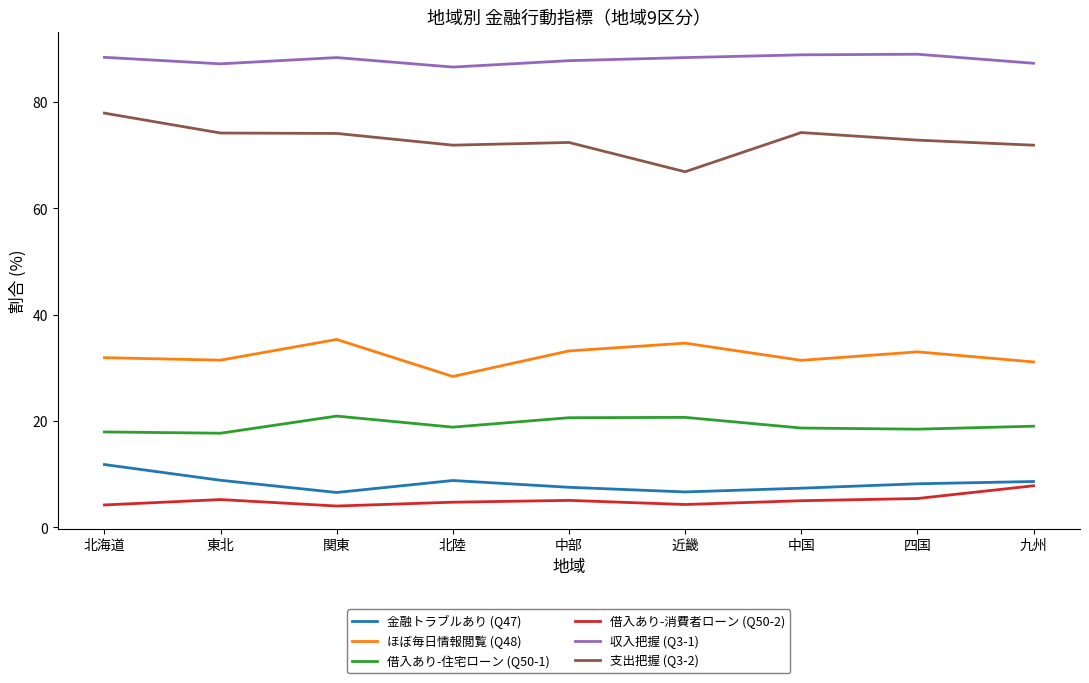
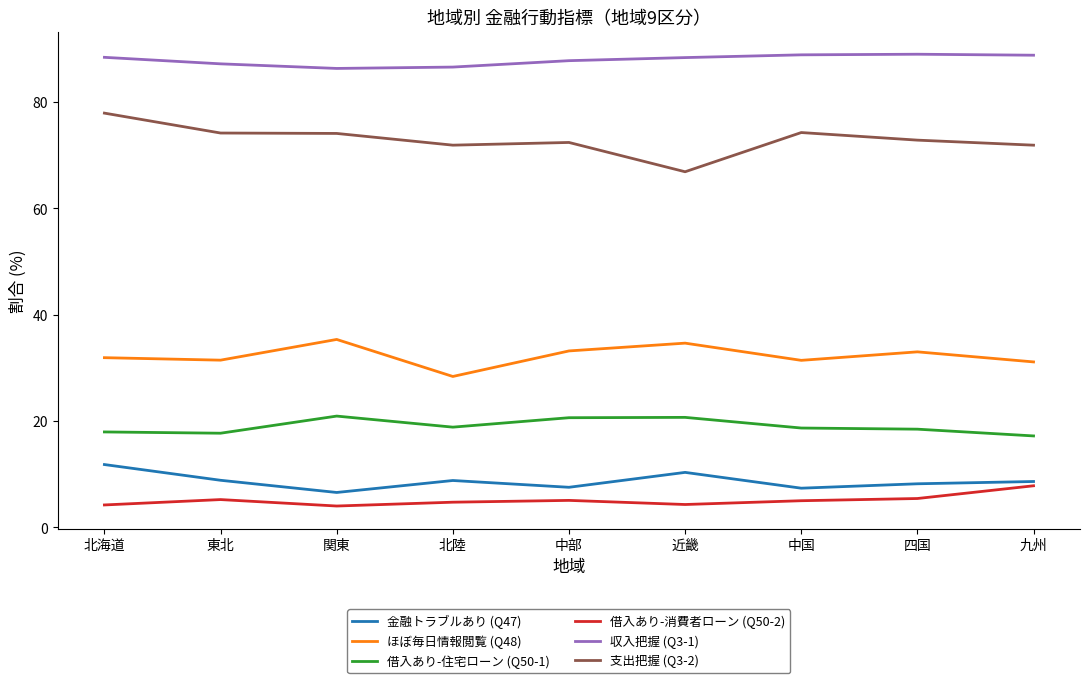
  {
    "金融トラブルあり (Q47)": {
      "北海道": 12,
      "東北": 9,
      "関東": 7,
      "北陸": 9,
      "中部": 8,
-     "近畿": 7,
+     "近畿": 10,
      "中国": 7,
      "四国": 8,
      "九州": 9
    },
    "ほぼ毎日情報閲覧 (Q48)": {
      "北海道": 32,
      "東北": 31,
      "関東": 35,
      "北陸": 28,
      "中部": 33,
      "近畿": 35,
      "中国": 31,
      "四国": 33,
      "九州": 31
    },
    "借入あり-住宅ローン (Q50-1)": {
      "北海道": 18,
      "東北": 18,
      "関東": 21,
      "北陸": 19,
      "中部": 21,
      "近畿": 21,
      "中国": 19,
      "四国": 18,
-     "九州": 19
+     "九州": 17
    },
    "借入あり-消費者ローン (Q50-2)": {
      "北海道": 4,
      "東北": 5,
      "関東": 4,
      "北陸": 5,
      "中部": 5,
      "近畿": 4,
      "中国": 5,
      "四国": 5,
      "九州": 8
    },
    "収入把握 (Q3-1)": {
      "北海道": 88,
      "東北": 87,
-     "関東": 88,
+     "関東": 86,
      "北陸": 87,
      "中部": 88,
      "近畿": 88,
      "中国": 89,
      "四国": 89,
-     "九州": 87
+     "九州": 89
    },
    "支出把握 (Q3-2)": {
      "北海道": 78,
      "東北": 74,
      "関東": 74,
      "北陸": 72,
      "中部": 72,
      "近畿": 67,
      "中国": 74,
      "四国": 73,
      "九州": 72
    }
  }
